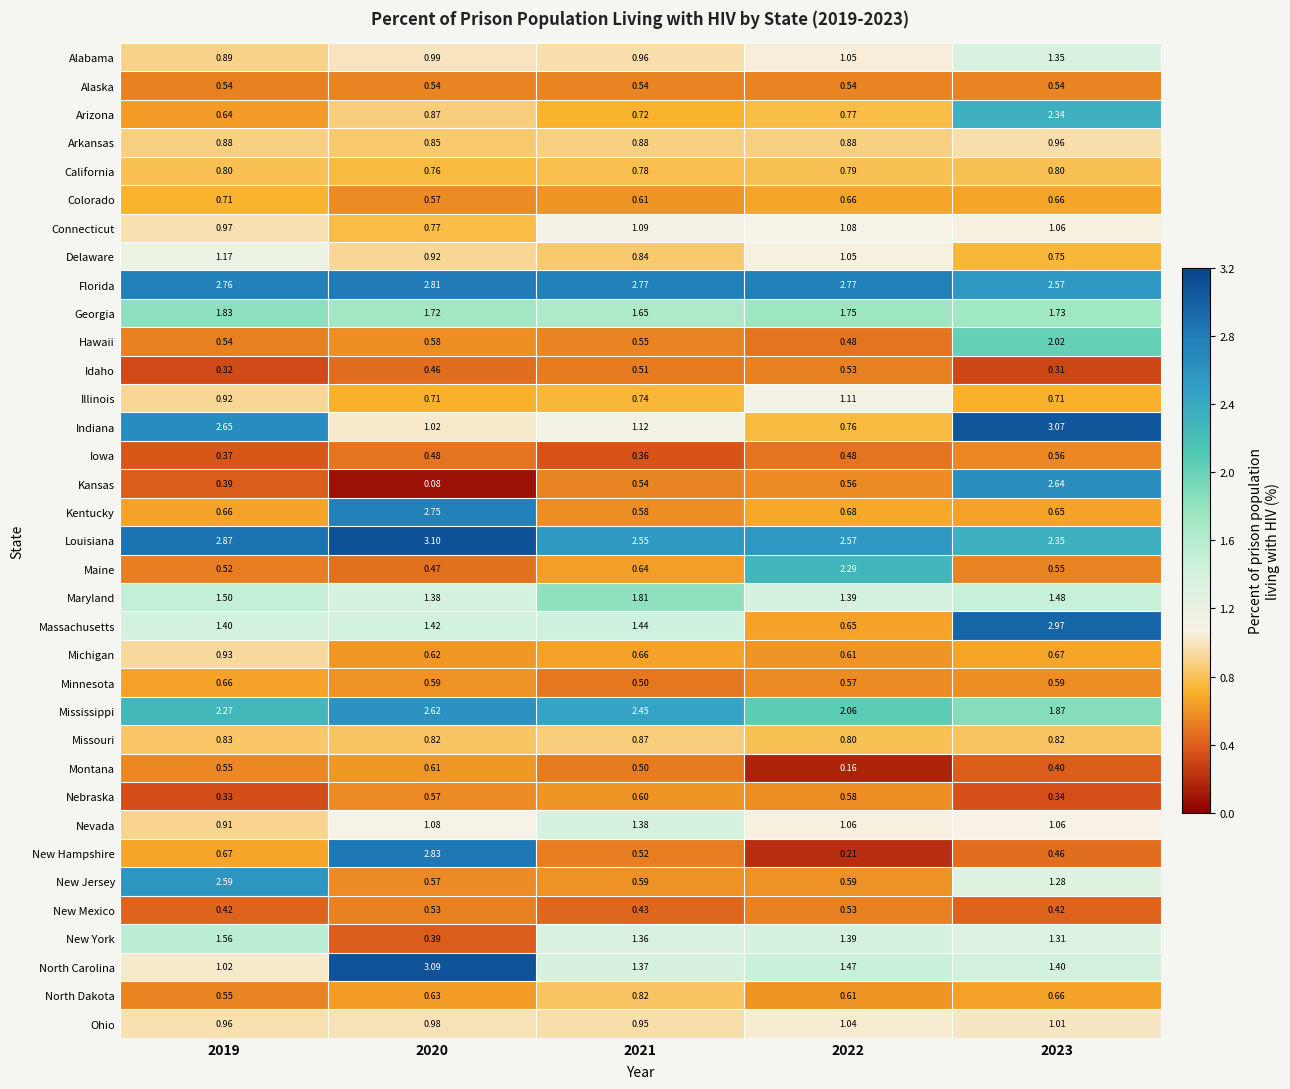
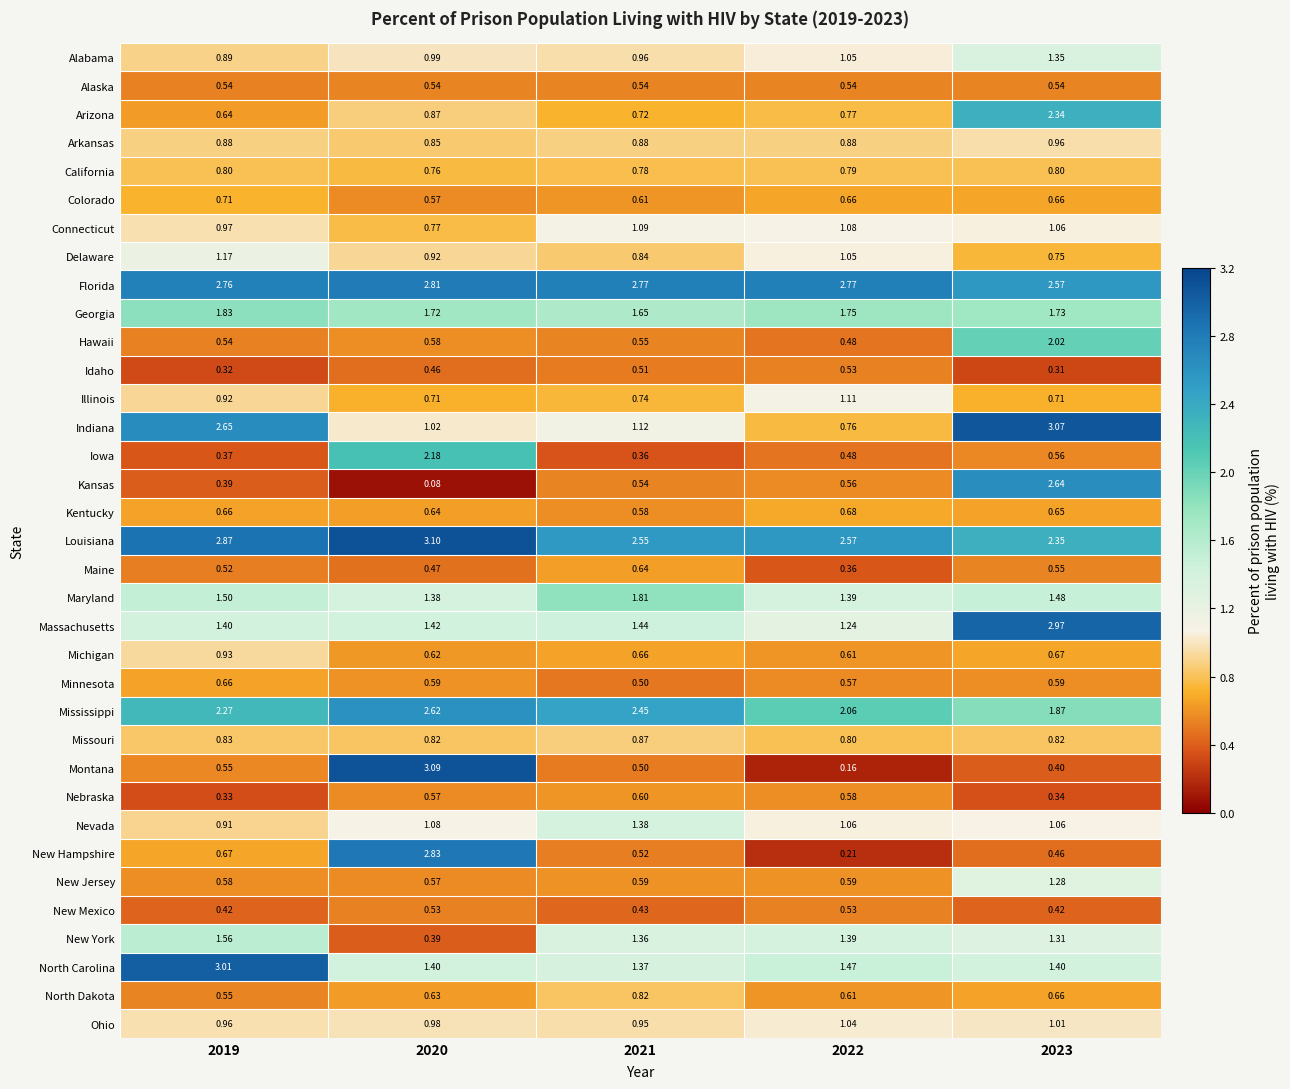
  {
    "Alabama": {
      "2019": 0.89,
      "2020": 0.99,
      "2021": 0.96,
      "2022": 1.05,
      "2023": 1.35
    },
    "Alaska": {
      "2019": 0.54,
      "2020": 0.54,
      "2021": 0.54,
      "2022": 0.54,
      "2023": 0.54
    },
    "Arizona": {
      "2019": 0.64,
      "2020": 0.87,
      "2021": 0.72,
      "2022": 0.77,
      "2023": 2.34
    },
    "Arkansas": {
      "2019": 0.88,
      "2020": 0.85,
      "2021": 0.88,
      "2022": 0.88,
      "2023": 0.96
    },
    "California": {
      "2019": 0.80,
      "2020": 0.76,
      "2021": 0.78,
      "2022": 0.79,
      "2023": 0.80
    },
    "Colorado": {
      "2019": 0.71,
      "2020": 0.57,
      "2021": 0.61,
      "2022": 0.66,
      "2023": 0.66
    },
    "Connecticut": {
      "2019": 0.97,
      "2020": 0.77,
      "2021": 1.09,
      "2022": 1.08,
      "2023": 1.06
    },
    "Delaware": {
      "2019": 1.17,
      "2020": 0.92,
      "2021": 0.84,
      "2022": 1.05,
      "2023": 0.75
    },
    "Florida": {
      "2019": 2.76,
      "2020": 2.81,
      "2021": 2.77,
      "2022": 2.77,
      "2023": 2.57
    },
    "Georgia": {
      "2019": 1.83,
      "2020": 1.72,
      "2021": 1.65,
      "2022": 1.75,
      "2023": 1.73
    },
    "Hawaii": {
      "2019": 0.54,
      "2020": 0.58,
      "2021": 0.55,
      "2022": 0.48,
      "2023": 2.02
    },
    "Idaho": {
      "2019": 0.32,
      "2020": 0.46,
      "2021": 0.51,
      "2022": 0.53,
      "2023": 0.31
    },
    "Illinois": {
      "2019": 0.92,
      "2020": 0.71,
      "2021": 0.74,
      "2022": 1.11,
      "2023": 0.71
    },
    "Indiana": {
      "2019": 2.65,
      "2020": 1.02,
      "2021": 1.12,
      "2022": 0.76,
      "2023": 3.07
    },
    "Iowa": {
      "2019": 0.37,
-     "2020": 0.48,
+     "2020": 2.18,
      "2021": 0.36,
      "2022": 0.48,
      "2023": 0.56
    },
    "Kansas": {
      "2019": 0.39,
      "2020": 0.08,
      "2021": 0.54,
      "2022": 0.56,
      "2023": 2.64
    },
    "Kentucky": {
      "2019": 0.66,
-     "2020": 2.75,
+     "2020": 0.64,
      "2021": 0.58,
      "2022": 0.68,
      "2023": 0.65
    },
    "Louisiana": {
      "2019": 2.87,
      "2020": 3.10,
      "2021": 2.55,
      "2022": 2.57,
      "2023": 2.35
    },
    "Maine": {
      "2019": 0.52,
      "2020": 0.47,
      "2021": 0.64,
-     "2022": 2.29,
+     "2022": 0.36,
      "2023": 0.55
    },
    "Maryland": {
      "2019": 1.50,
      "2020": 1.38,
      "2021": 1.81,
      "2022": 1.39,
      "2023": 1.48
    },
    "Massachusetts": {
      "2019": 1.40,
      "2020": 1.42,
      "2021": 1.44,
-     "2022": 0.65,
+     "2022": 1.24,
      "2023": 2.97
    },
    "Michigan": {
      "2019": 0.93,
      "2020": 0.62,
      "2021": 0.66,
      "2022": 0.61,
      "2023": 0.67
    },
    "Minnesota": {
      "2019": 0.66,
      "2020": 0.59,
      "2021": 0.50,
      "2022": 0.57,
      "2023": 0.59
    },
    "Mississippi": {
      "2019": 2.27,
      "2020": 2.62,
      "2021": 2.45,
      "2022": 2.06,
      "2023": 1.87
    },
    "Missouri": {
      "2019": 0.83,
      "2020": 0.82,
      "2021": 0.87,
      "2022": 0.80,
      "2023": 0.82
    },
    "Montana": {
      "2019": 0.55,
-     "2020": 0.61,
+     "2020": 3.09,
      "2021": 0.50,
      "2022": 0.16,
      "2023": 0.40
    },
    "Nebraska": {
      "2019": 0.33,
      "2020": 0.57,
      "2021": 0.60,
      "2022": 0.58,
      "2023": 0.34
    },
    "Nevada": {
      "2019": 0.91,
      "2020": 1.08,
      "2021": 1.38,
      "2022": 1.06,
      "2023": 1.06
    },
    "New Hampshire": {
      "2019": 0.67,
      "2020": 2.83,
      "2021": 0.52,
      "2022": 0.21,
      "2023": 0.46
    },
    "New Jersey": {
-     "2019": 2.59,
+     "2019": 0.58,
      "2020": 0.57,
      "2021": 0.59,
      "2022": 0.59,
      "2023": 1.28
    },
    "New Mexico": {
      "2019": 0.42,
      "2020": 0.53,
      "2021": 0.43,
      "2022": 0.53,
      "2023": 0.42
    },
    "New York": {
      "2019": 1.56,
      "2020": 0.39,
      "2021": 1.36,
      "2022": 1.39,
      "2023": 1.31
    },
    "North Carolina": {
-     "2019": 1.02,
-     "2020": 3.09,
+     "2019": 3.01,
+     "2020": 1.40,
      "2021": 1.37,
      "2022": 1.47,
      "2023": 1.40
    },
    "North Dakota": {
      "2019": 0.55,
      "2020": 0.63,
      "2021": 0.82,
      "2022": 0.61,
      "2023": 0.66
    },
    "Ohio": {
      "2019": 0.96,
      "2020": 0.98,
      "2021": 0.95,
      "2022": 1.04,
      "2023": 1.01
    }
  }
